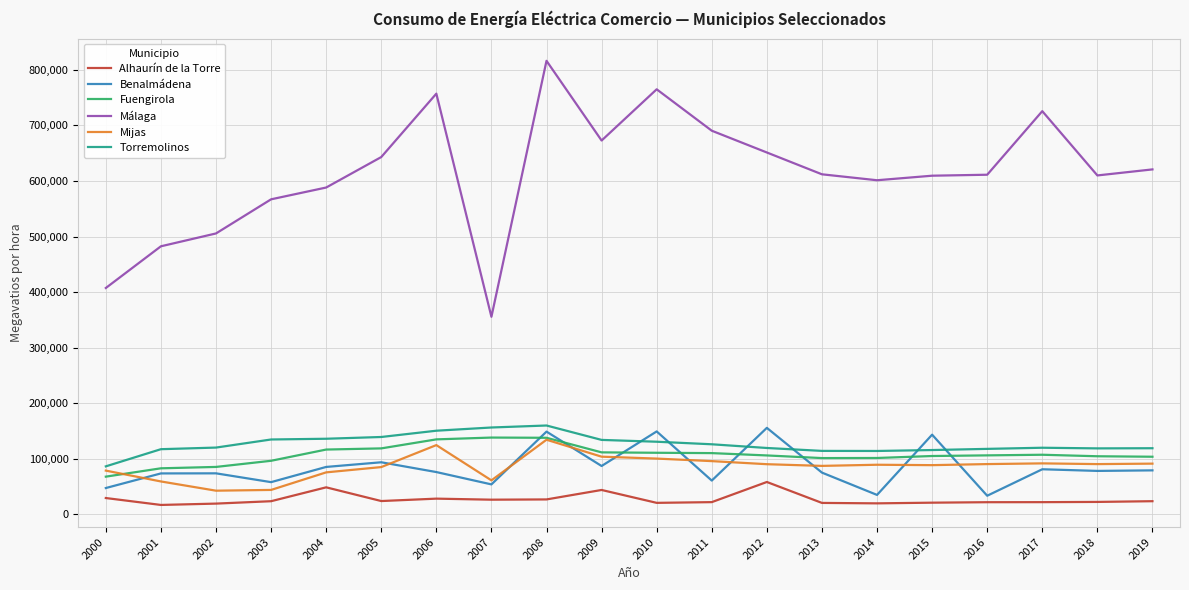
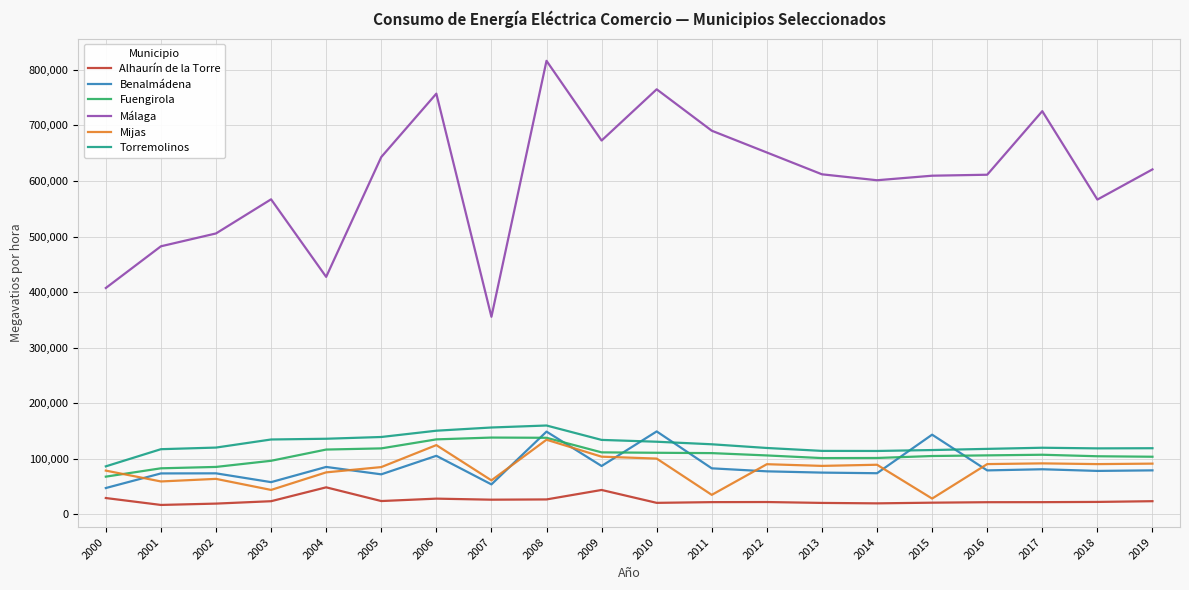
  {
    "Alhaurín de la Torre": {
      "2000": "30,000",
      "2001": "20,000",
      "2002": "20,000",
      "2003": "20,000",
      "2004": "50,000",
      "2005": "20,000",
      "2006": "30,000",
      "2007": "30,000",
      "2008": "30,000",
      "2009": "40,000",
      "2010": "20,000",
      "2011": "20,000",
-     "2012": "60,000",
+     "2012": "20,000",
      "2013": "20,000",
      "2014": "20,000",
      "2015": "20,000",
      "2016": "20,000",
      "2017": "20,000",
      "2018": "20,000",
      "2019": "20,000"
    },
    "Benalmádena": {
      "2000": "50,000",
      "2001": "70,000",
      "2002": "70,000",
      "2003": "60,000",
      "2004": "90,000",
-     "2005": "90,000",
-     "2006": "80,000",
+     "2005": "70,000",
+     "2006": "110,000",
      "2007": "50,000",
      "2008": "150,000",
      "2009": "90,000",
      "2010": "150,000",
-     "2011": "60,000",
-     "2012": "160,000",
+     "2011": "80,000",
+     "2012": "80,000",
      "2013": "80,000",
-     "2014": "40,000",
+     "2014": "70,000",
      "2015": "140,000",
-     "2016": "30,000",
+     "2016": "80,000",
      "2017": "80,000",
      "2018": "80,000",
      "2019": "80,000"
    },
    "Málaga": {
      "2000": "410,000",
      "2001": "480,000",
      "2002": "510,000",
      "2003": "570,000",
-     "2004": "590,000",
+     "2004": "430,000",
      "2005": "640,000",
      "2006": "760,000",
      "2007": "360,000",
      "2008": "820,000",
      "2009": "670,000",
      "2010": "760,000",
      "2011": "690,000",
      "2012": "650,000",
      "2013": "610,000",
      "2014": "600,000",
      "2015": "610,000",
      "2016": "610,000",
      "2017": "730,000",
-     "2018": "610,000",
+     "2018": "570,000",
      "2019": "620,000"
    },
    "Mijas": {
      "2000": "80,000",
      "2001": "60,000",
-     "2002": "40,000",
+     "2002": "60,000",
      "2003": "40,000",
      "2004": "80,000",
      "2005": "90,000",
      "2006": "120,000",
      "2007": "60,000",
      "2009": "100,000",
      "2010": "100,000",
-     "2011": "100,000",
+     "2011": "40,000",
      "2012": "90,000",
      "2013": "90,000",
      "2014": "90,000",
-     "2015": "90,000",
+     "2015": "30,000",
      "2016": "90,000",
      "2017": "90,000",
      "2018": "90,000",
      "2019": "90,000"
    }
  }
